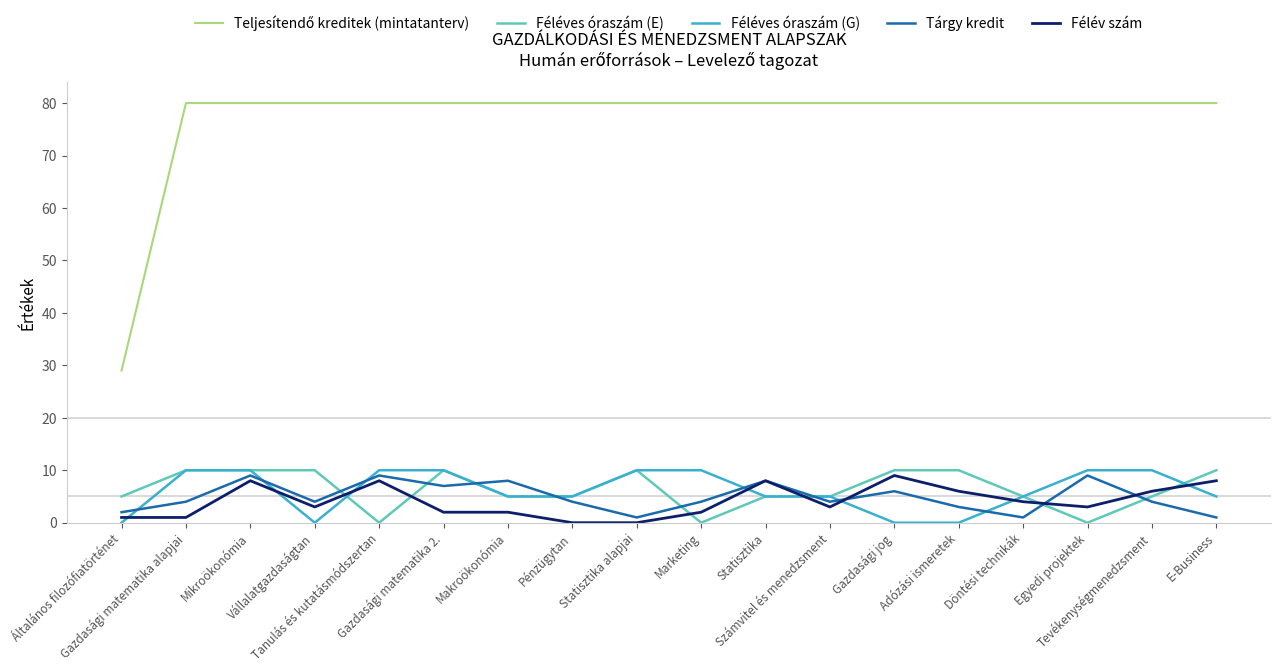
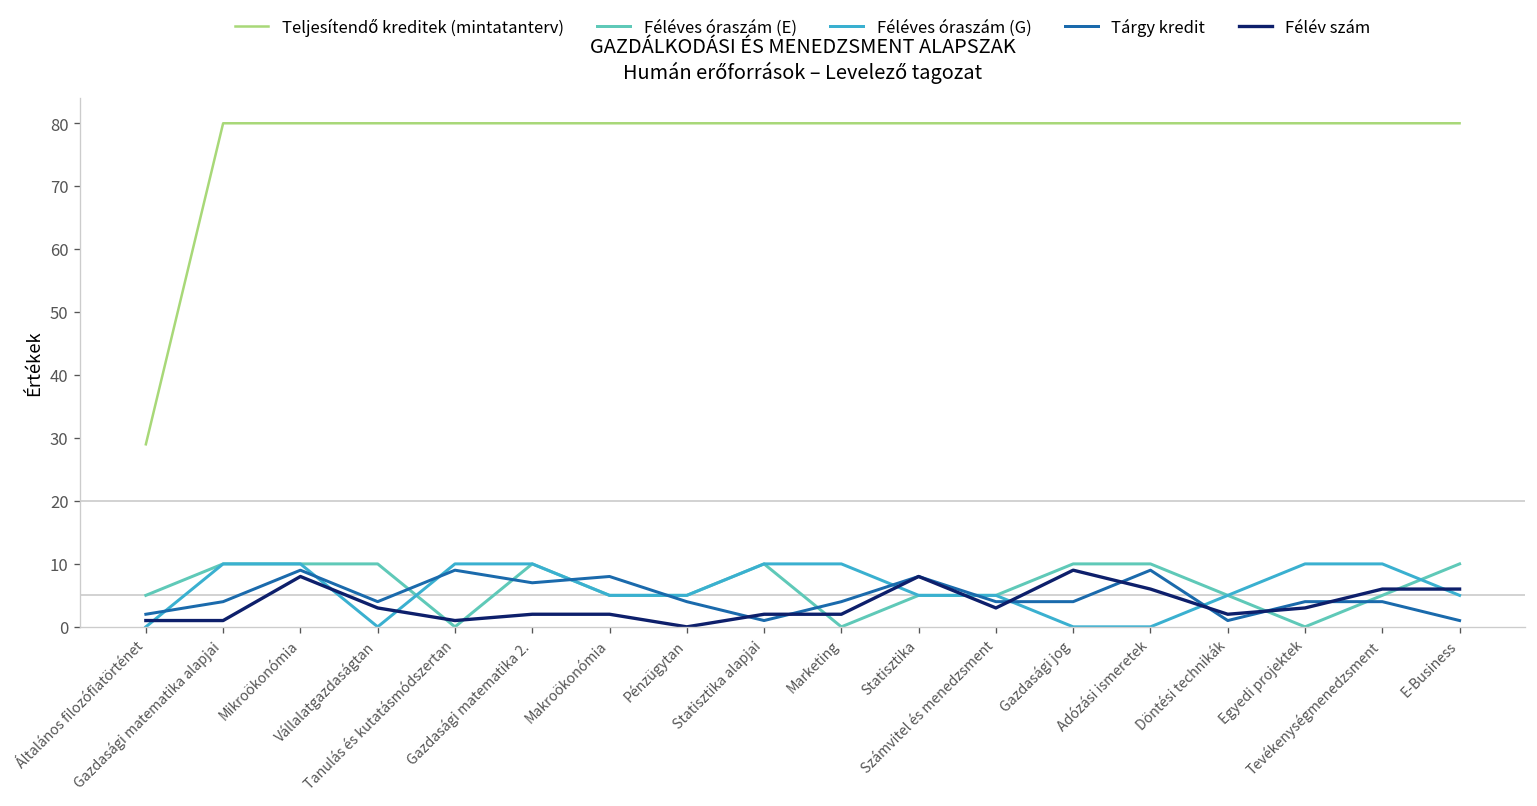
  {
    "Teljesítendő kreditek (mintatanterv)": {
      "Általános filozófiatörténet": 29,
      "Gazdasági matematika alapjai": 80,
      "Mikroökonómia": 80,
      "Vállalatgazdaságtan": 80,
      "Tanulás és kutatásmódszertan": 80,
      "Gazdasági matematika 2.": 80,
      "Makroökonómia": 80,
      "Pénzügytan": 80,
      "Statisztika alapjai": 80,
      "Marketing": 80,
      "Statisztika": 80,
      "Számvitel és menedzsment": 80,
      "Gazdasági jog": 80,
      "Adózási ismeretek": 80,
      "Döntési technikák": 80,
      "Egyedi projektek": 80,
      "Tevékenységmenedzsment": 80,
      "E-Business": 80
    },
    "Tárgy kredit": {
      "Általános filozófiatörténet": 2,
      "Gazdasági matematika alapjai": 4,
      "Mikroökonómia": 9,
      "Vállalatgazdaságtan": 4,
      "Tanulás és kutatásmódszertan": 9,
      "Gazdasági matematika 2.": 7,
      "Makroökonómia": 8,
      "Pénzügytan": 4,
      "Statisztika alapjai": 1,
      "Marketing": 4,
      "Számvitel és menedzsment": 4,
-     "Gazdasági jog": 6,
-     "Adózási ismeretek": 3,
+     "Gazdasági jog": 4,
+     "Adózási ismeretek": 9,
      "Döntési technikák": 1,
-     "Egyedi projektek": 9,
+     "Egyedi projektek": 4,
      "Tevékenységmenedzsment": 4,
      "E-Business": 1
    },
    "Félév szám": {
      "Általános filozófiatörténet": 1,
      "Gazdasági matematika alapjai": 1,
      "Mikroökonómia": 8,
      "Vállalatgazdaságtan": 3,
-     "Tanulás és kutatásmódszertan": 8,
+     "Tanulás és kutatásmódszertan": 1,
      "Gazdasági matematika 2.": 2,
      "Makroökonómia": 2,
      "Pénzügytan": 0,
-     "Statisztika alapjai": 0,
+     "Statisztika alapjai": 2,
      "Marketing": 2,
      "Számvitel és menedzsment": 3,
      "Gazdasági jog": 9,
      "Adózási ismeretek": 6,
-     "Döntési technikák": 4,
+     "Döntési technikák": 2,
      "Egyedi projektek": 3,
      "Tevékenységmenedzsment": 6,
-     "E-Business": 8
+     "E-Business": 6
    }
  }
